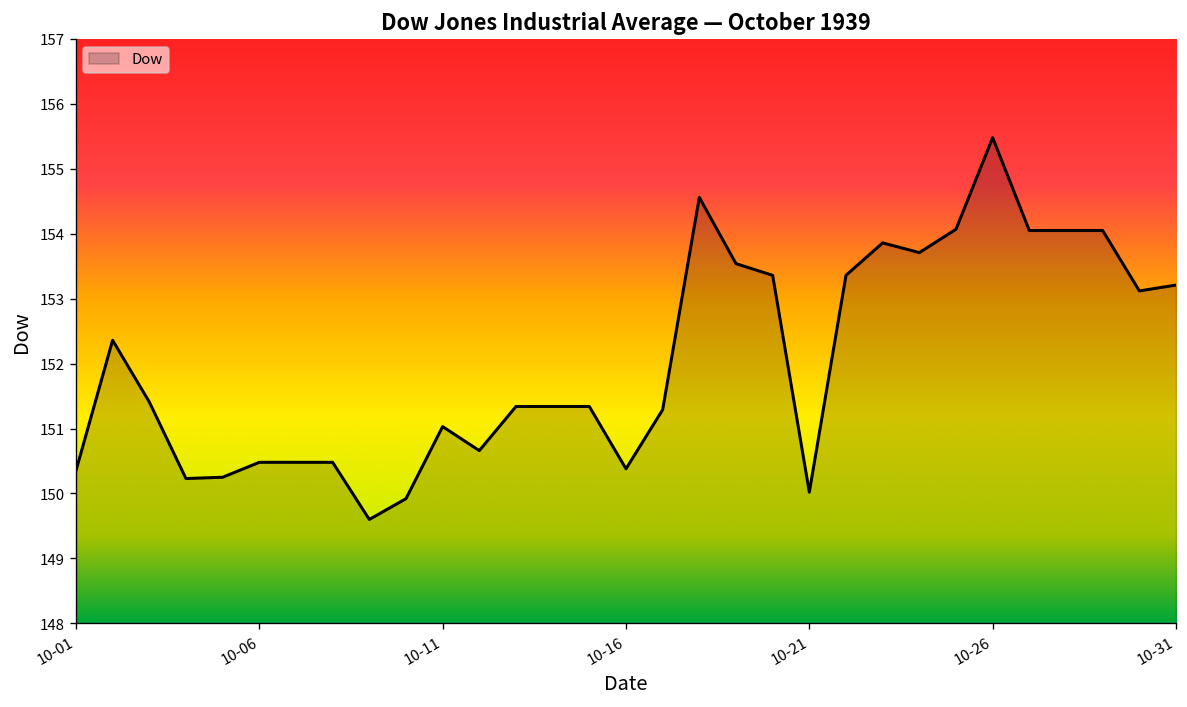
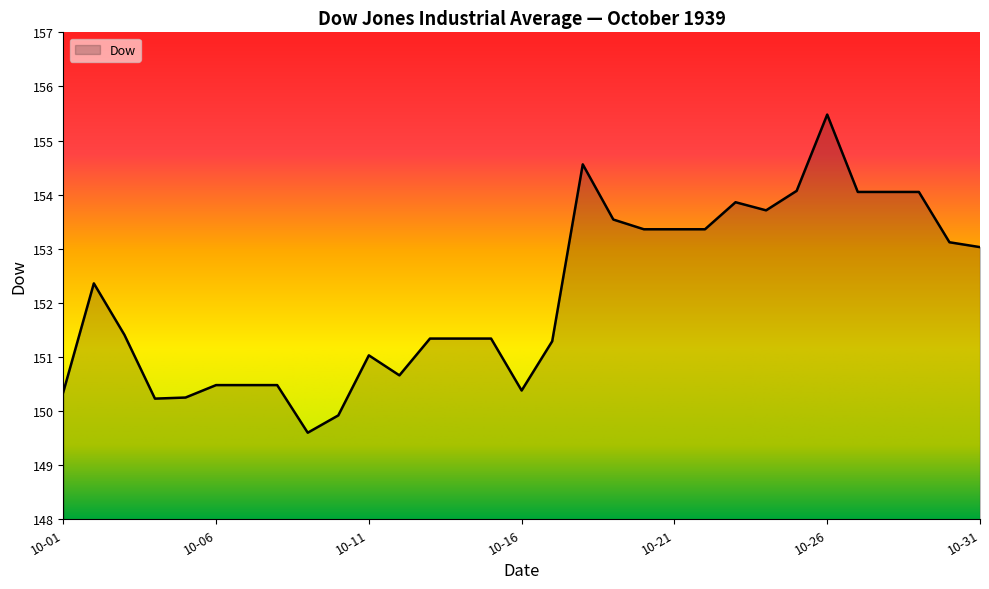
  {
    "10-01": 150.4,
    "10-06": 150.5,
    "10-11": 151.0,
    "10-16": 150.4,
-   "10-21": 150.0,
+   "10-21": 153.4,
    "10-26": 155.5,
-   "10-31": 153.2
+   "10-31": 153.0
  }
